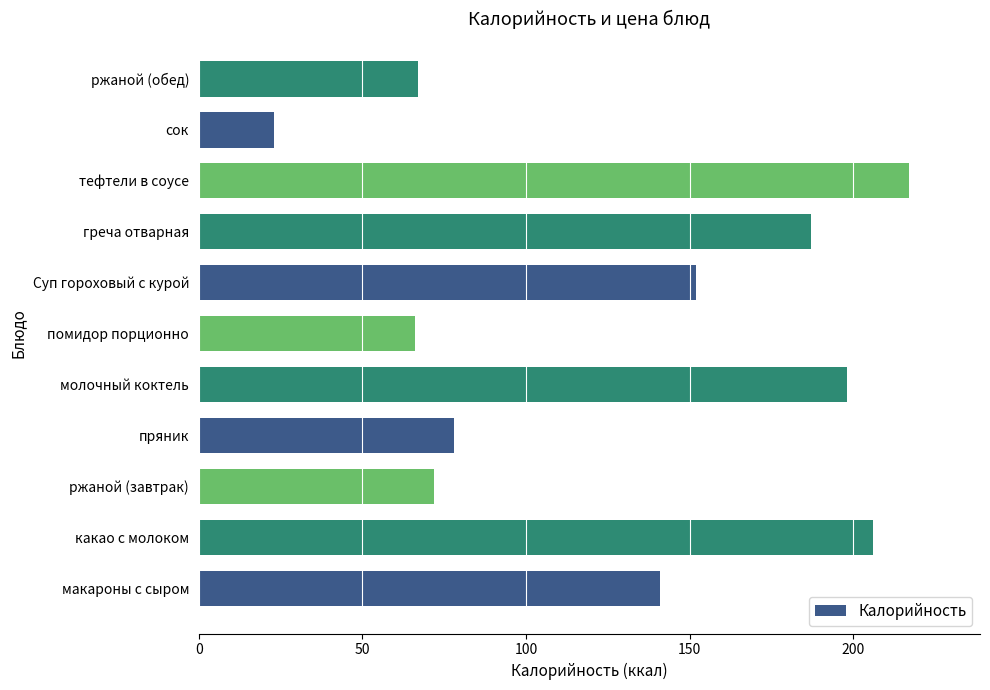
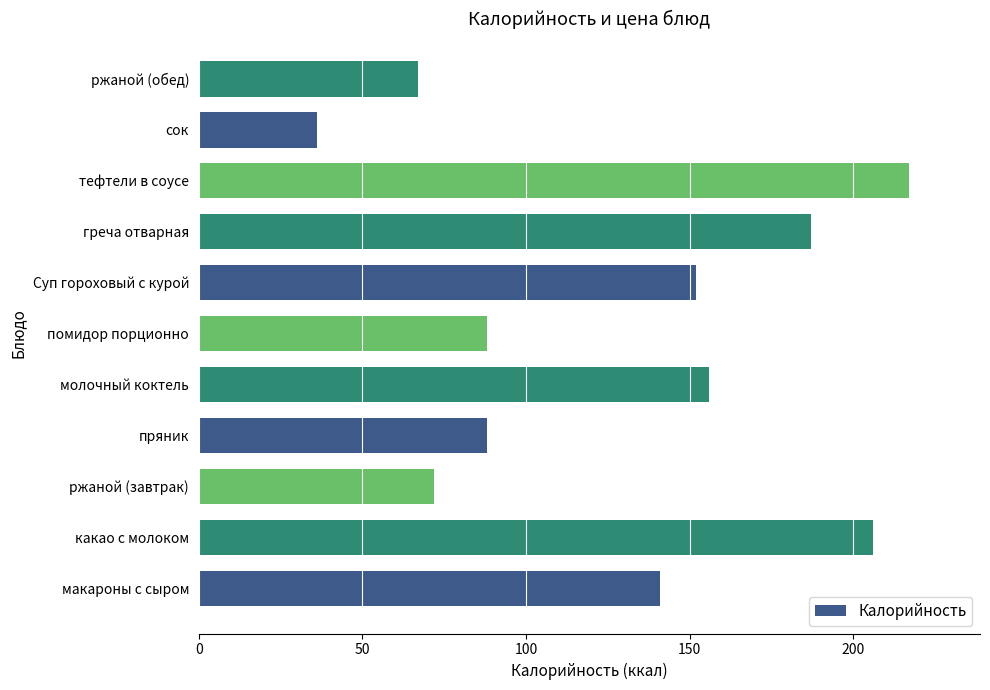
  {
    "ржаной (обед)": 67,
-   "сок": 23,
+   "сок": 36,
    "тефтели в соусе": 217,
    "греча отварная": 187,
    "Суп гороховый с курой": 152,
-   "помидор порционно": 66,
-   "молочный коктель": 198,
-   "пряник": 78,
+   "помидор порционно": 88,
+   "молочный коктель": 156,
+   "пряник": 88,
    "ржаной (завтрак)": 72,
    "какао с молоком": 206,
    "макароны с сыром": 141
  }
